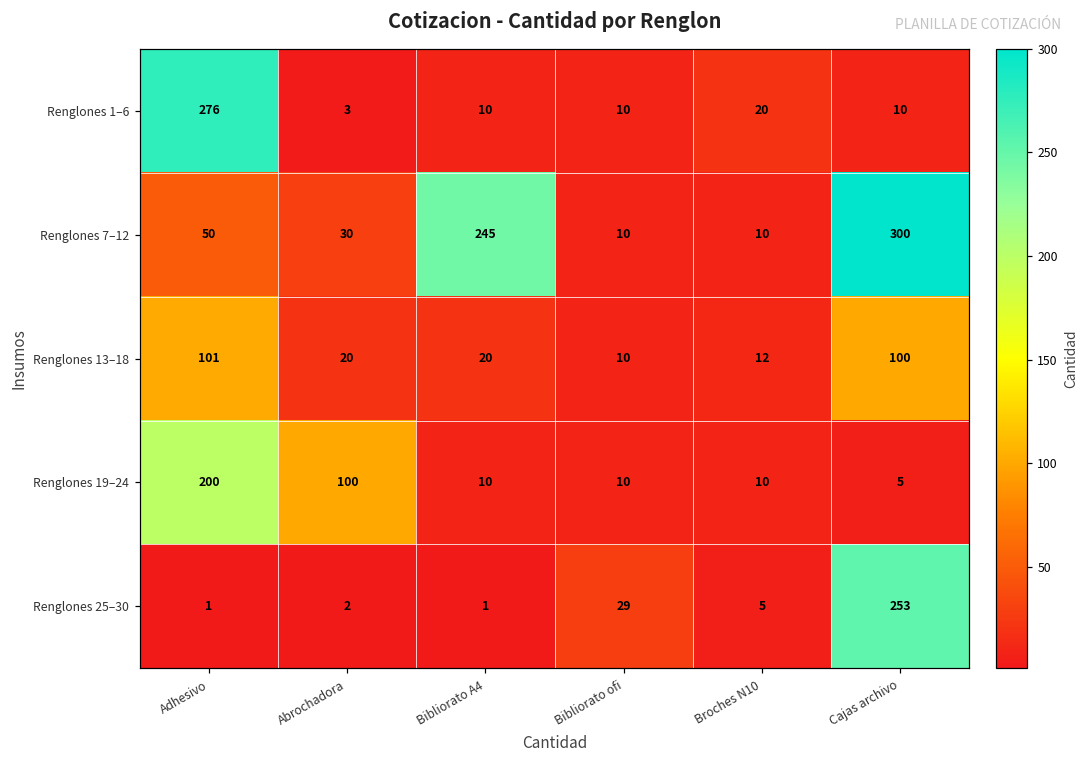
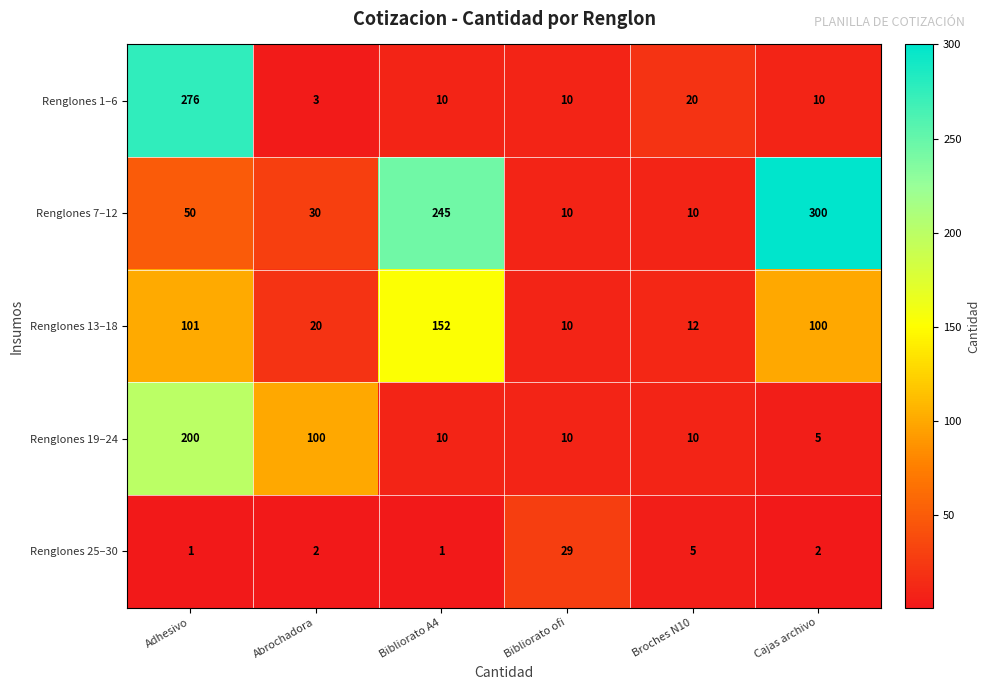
  {
    "Renglones 1–6": {
      "Adhesivo": 276,
      "Abrochadora": 3,
      "Bibliorato A4": 10,
      "Bibliorato ofi": 10,
      "Broches N10": 20,
      "Cajas archivo": 10
    },
    "Renglones 7–12": {
      "Adhesivo": 50,
      "Abrochadora": 30,
      "Bibliorato A4": 245,
      "Bibliorato ofi": 10,
      "Broches N10": 10,
      "Cajas archivo": 300
    },
    "Renglones 13–18": {
      "Adhesivo": 101,
      "Abrochadora": 20,
-     "Bibliorato A4": 20,
+     "Bibliorato A4": 152,
      "Bibliorato ofi": 10,
      "Broches N10": 12,
      "Cajas archivo": 100
    },
    "Renglones 19–24": {
      "Adhesivo": 200,
      "Abrochadora": 100,
      "Bibliorato A4": 10,
      "Bibliorato ofi": 10,
      "Broches N10": 10,
      "Cajas archivo": 5
    },
    "Renglones 25–30": {
      "Adhesivo": 1,
      "Abrochadora": 2,
      "Bibliorato A4": 1,
      "Bibliorato ofi": 29,
      "Broches N10": 5,
-     "Cajas archivo": 253
+     "Cajas archivo": 2
    }
  }
